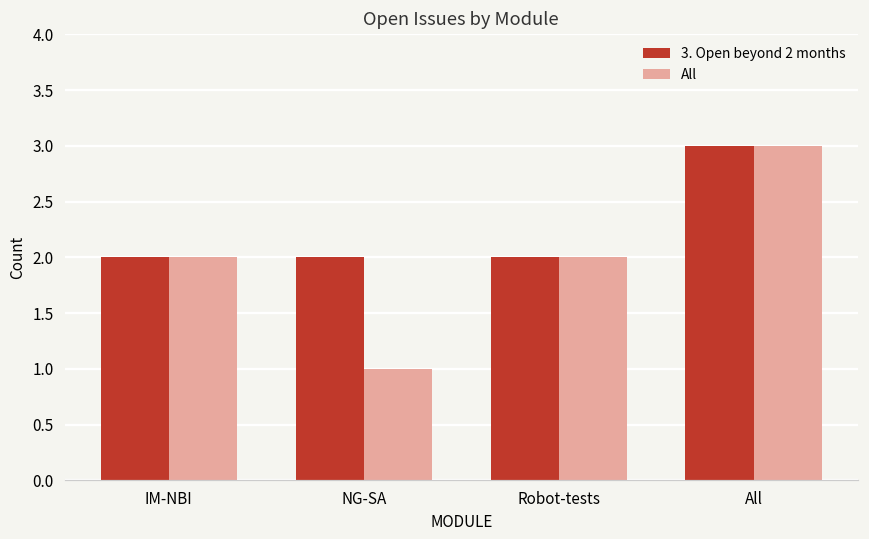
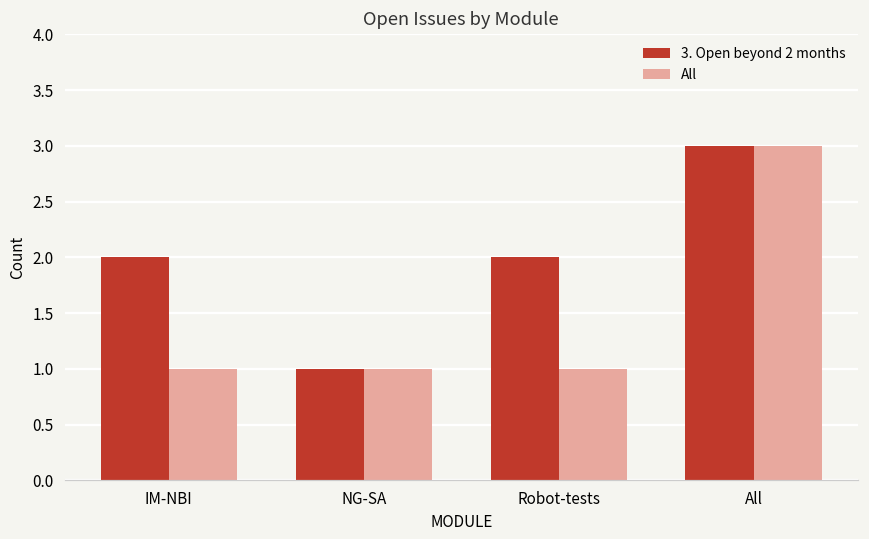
  {
    "3. Open beyond 2 months": {
      "IM-NBI": 2,
-     "NG-SA": 2,
+     "NG-SA": 1,
      "Robot-tests": 2,
      "All": 3
    },
    "All": {
-     "IM-NBI": 2,
+     "IM-NBI": 1,
      "NG-SA": 1,
-     "Robot-tests": 2,
+     "Robot-tests": 1,
      "All": 3
    }
  }
